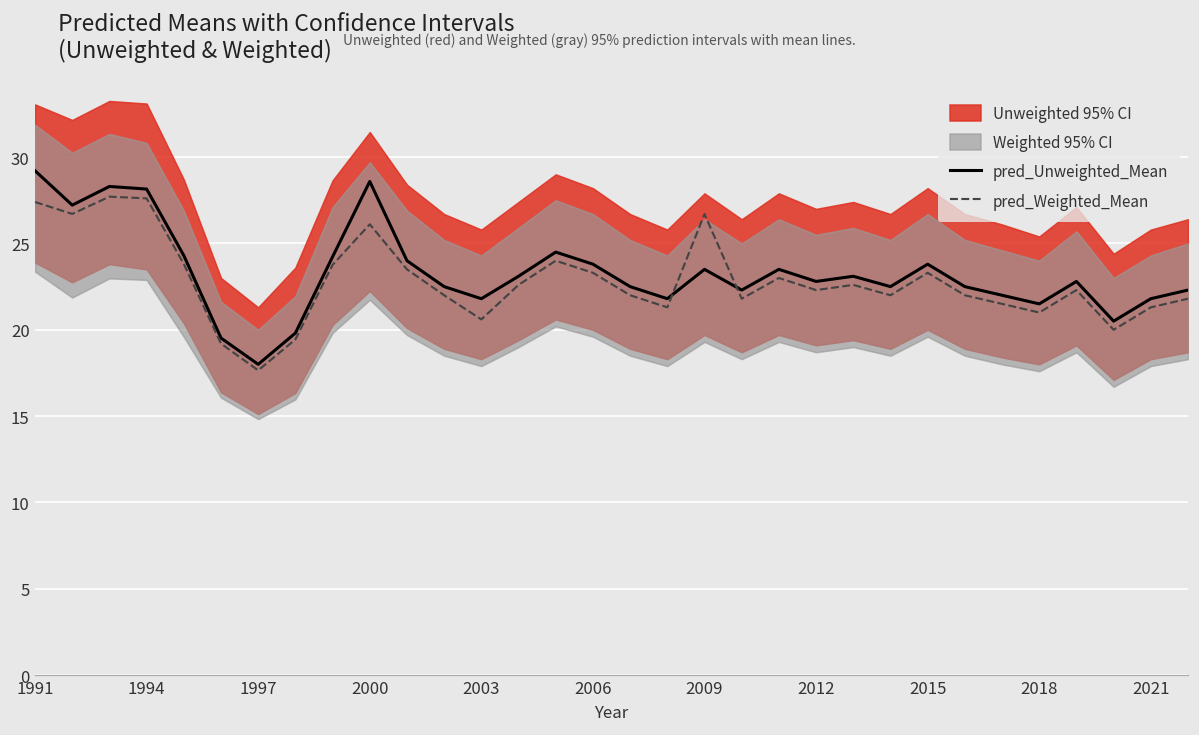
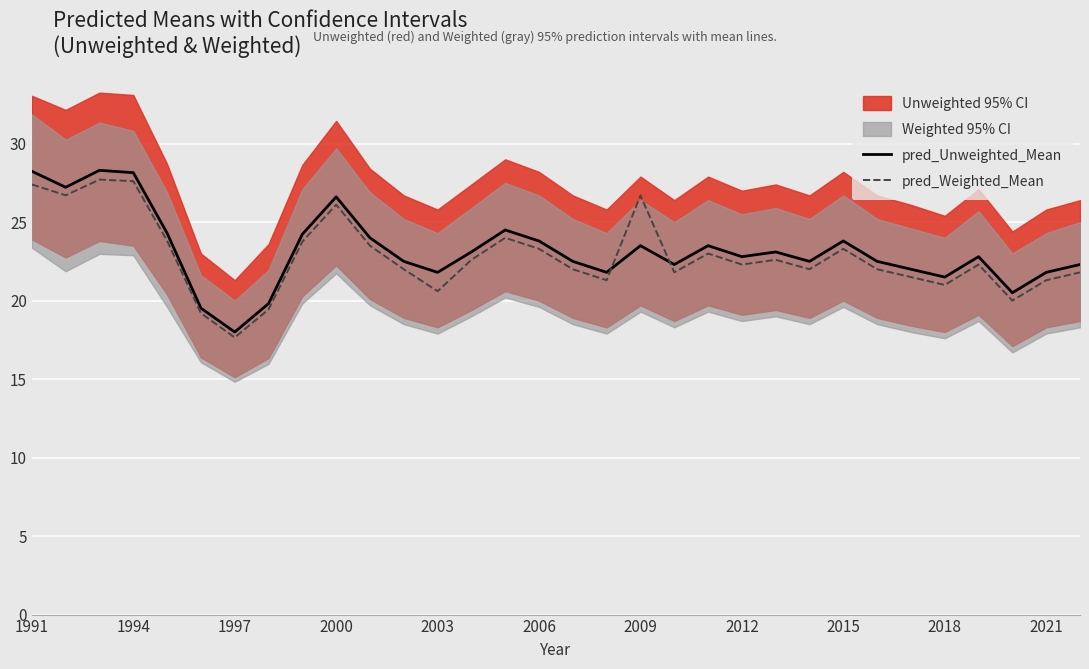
  {
    "pred_Unweighted_Mean": {
-     "1991": 29.2,
+     "1991": 28.2,
      "1994": 28.2,
      "1997": 18.0,
-     "2000": 28.6,
+     "2000": 26.6,
      "2003": 21.8,
      "2006": 23.8,
      "2009": 23.5,
      "2012": 22.8,
      "2015": 23.8,
      "2018": 21.5,
      "2021": 21.8
    },
    "pred_Weighted_Mean": {
      "1991": 27.4,
      "1994": 27.6,
      "1997": 17.7,
      "2000": 26.1,
      "2003": 20.6,
      "2006": 23.3,
      "2009": 26.7,
      "2012": 22.3,
      "2015": 23.3,
      "2018": 21.0,
      "2021": 21.3
    }
  }
